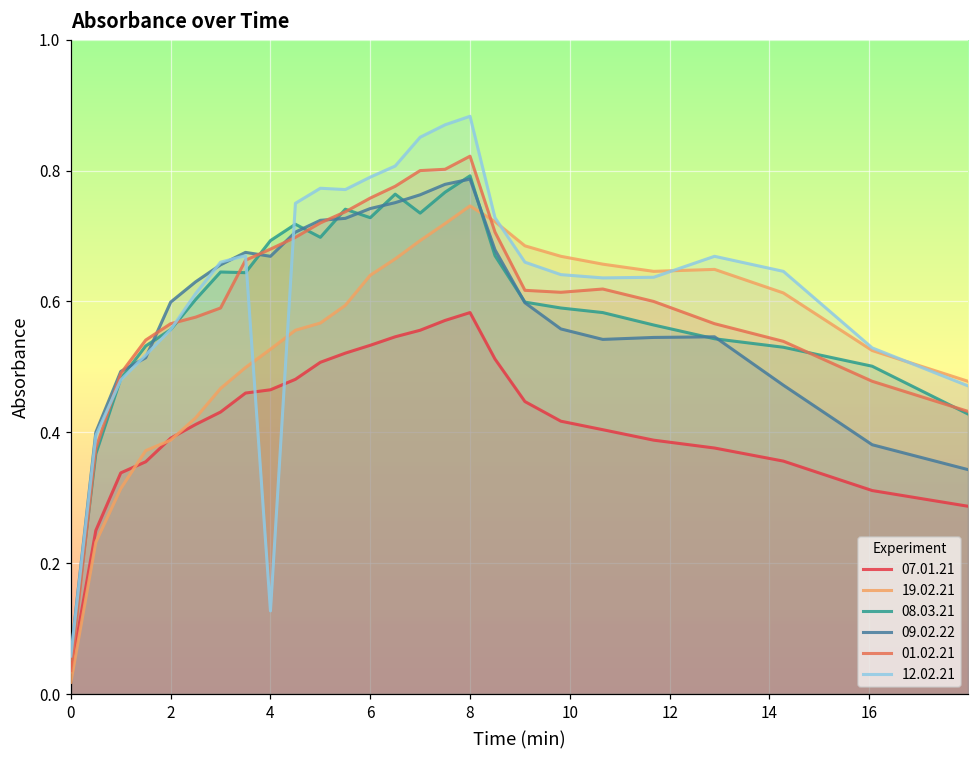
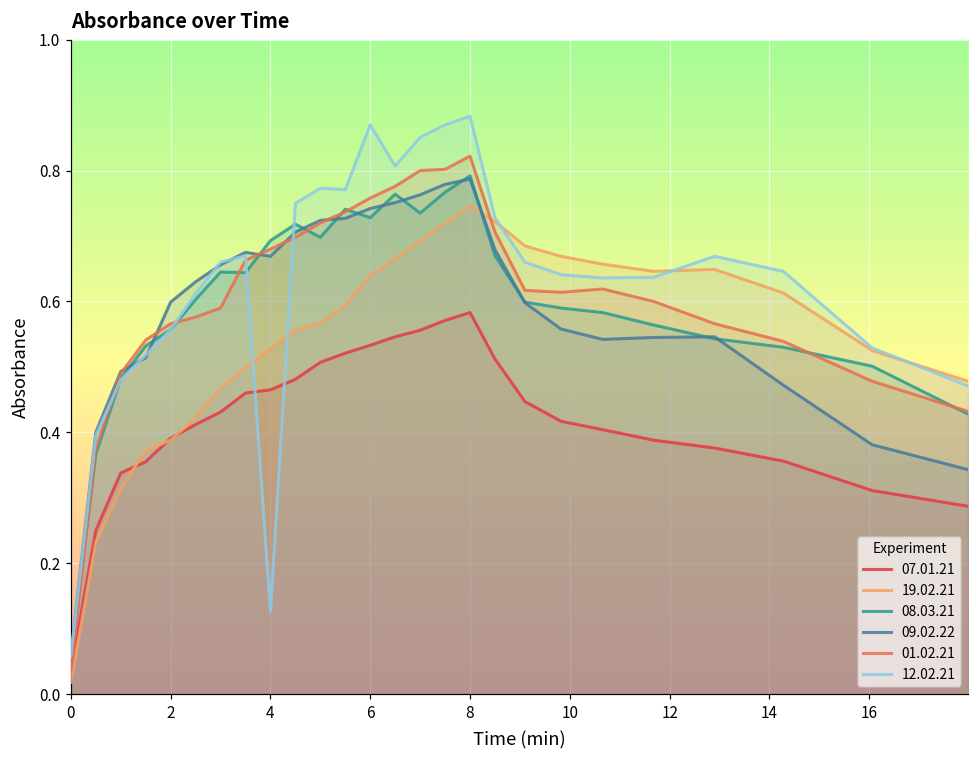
  {
    "12.02.21": {
      "4": 0.13,
-     "6": 0.79,
+     "6": 0.87,
      "8": 0.88
    }
  }
